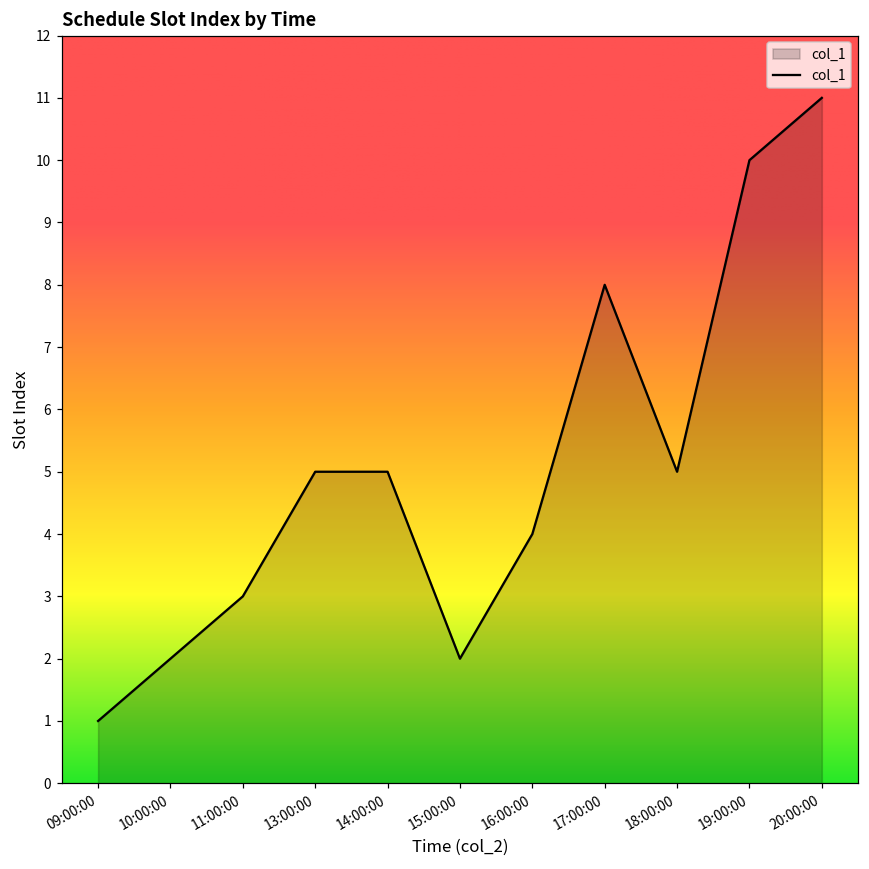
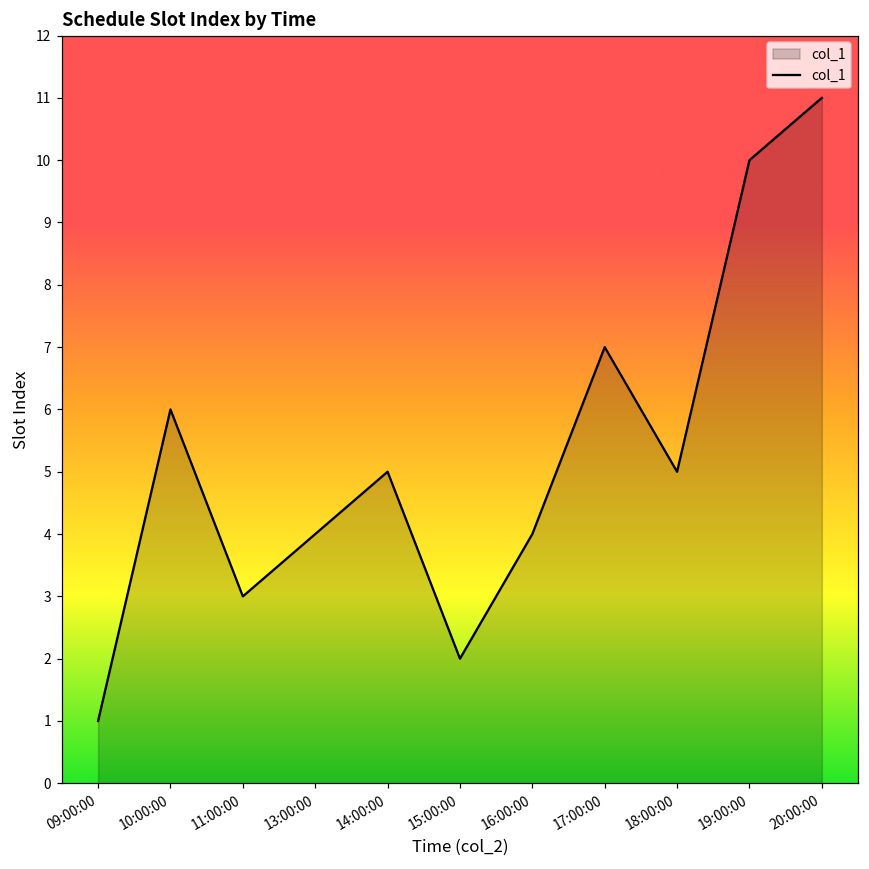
  {
    "09:00:00": 1,
-   "10:00:00": 2,
+   "10:00:00": 6,
    "11:00:00": 3,
-   "13:00:00": 5,
+   "13:00:00": 4,
    "14:00:00": 5,
    "15:00:00": 2,
    "16:00:00": 4,
-   "17:00:00": 8,
+   "17:00:00": 7,
    "18:00:00": 5,
    "19:00:00": 10,
    "20:00:00": 11
  }
